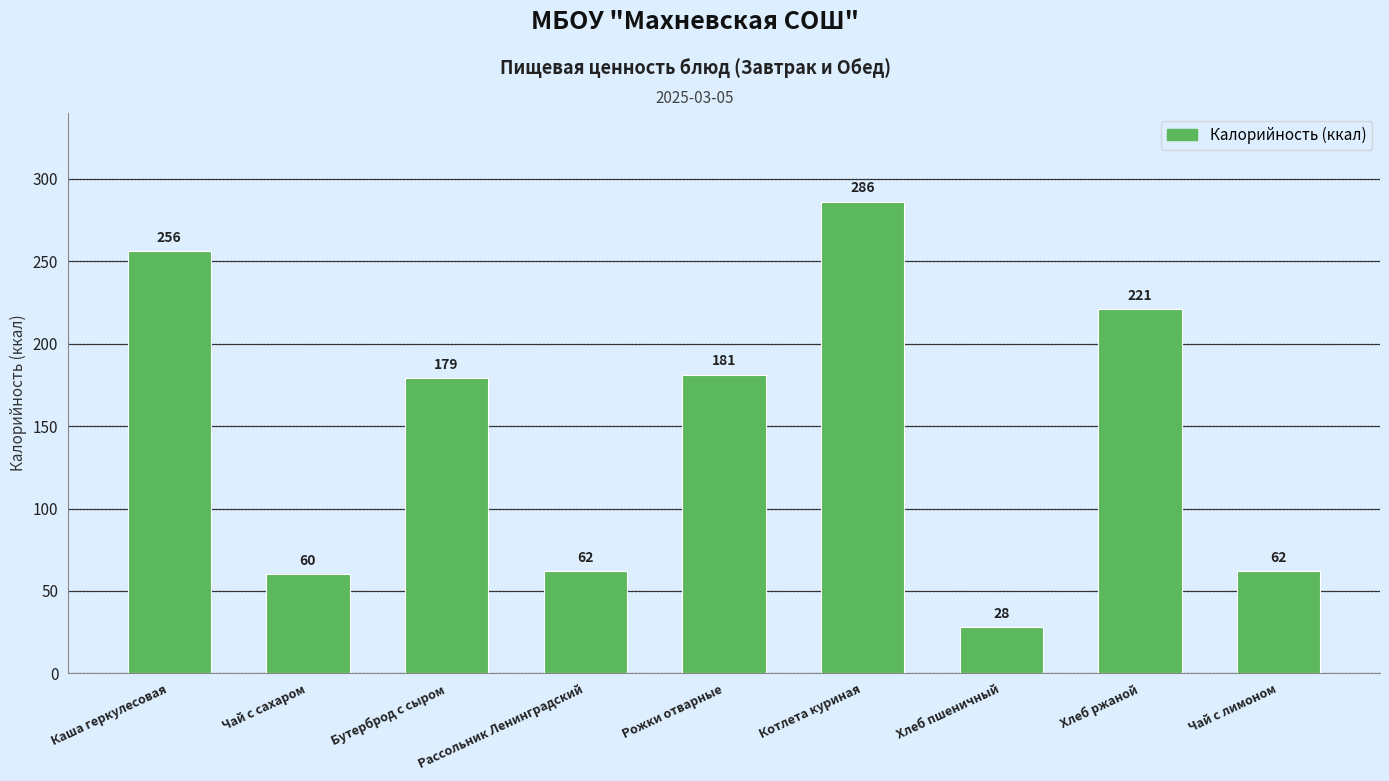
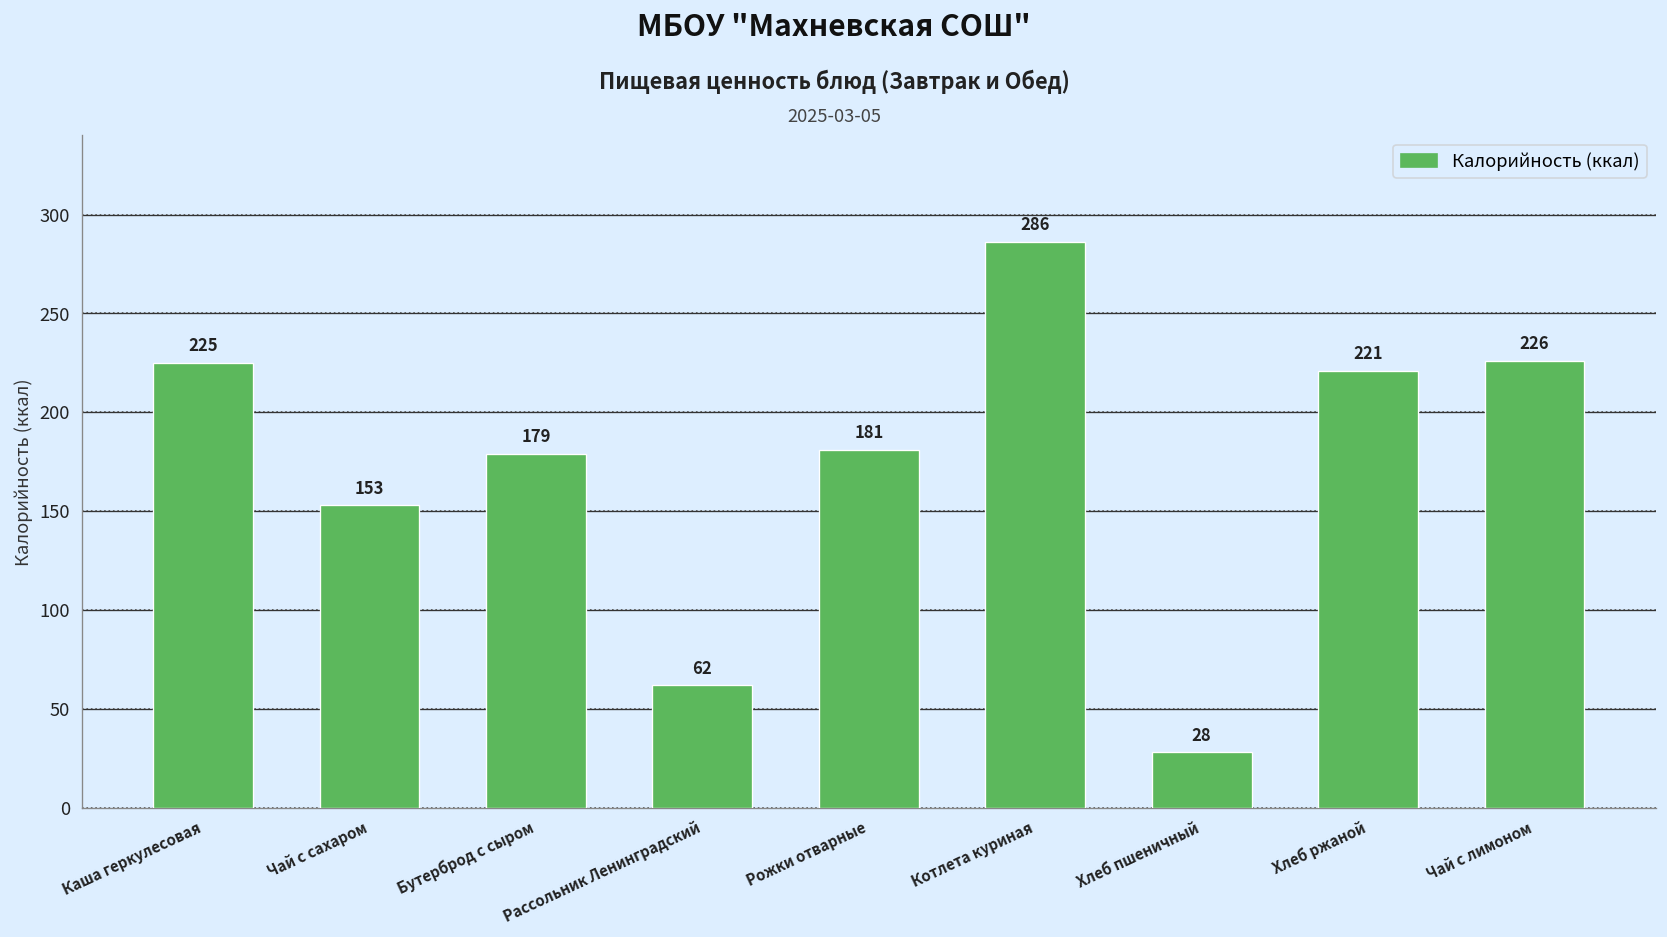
  {
-   "Каша геркулесовая": 256,
-   "Чай с сахаром": 60,
+   "Каша геркулесовая": 225,
+   "Чай с сахаром": 153,
    "Бутерброд с сыром": 179,
    "Рассольник Ленинградский": 62,
    "Рожки отварные": 181,
    "Котлета куриная": 286,
    "Хлеб пшеничный": 28,
    "Хлеб ржаной": 221,
-   "Чай с лимоном": 62
+   "Чай с лимоном": 226
  }
